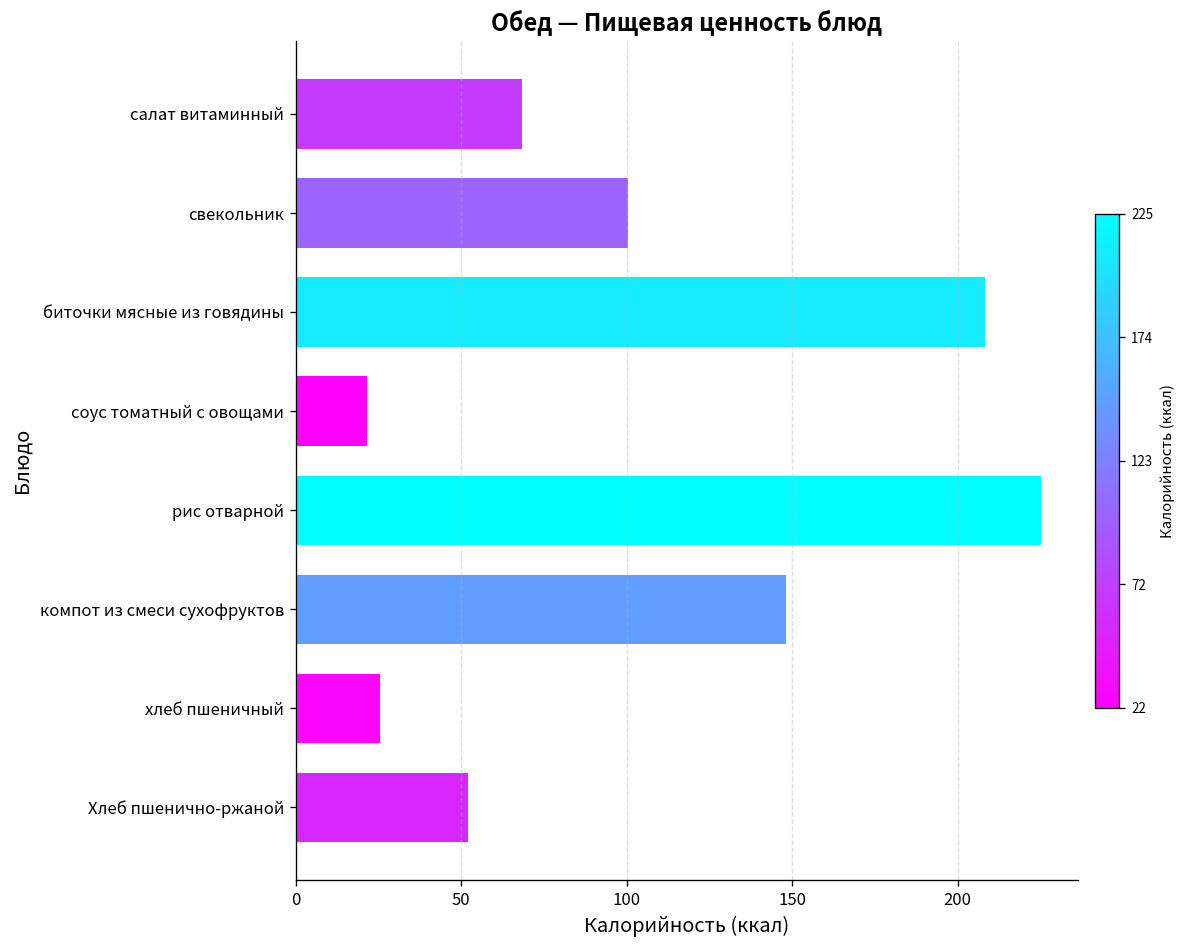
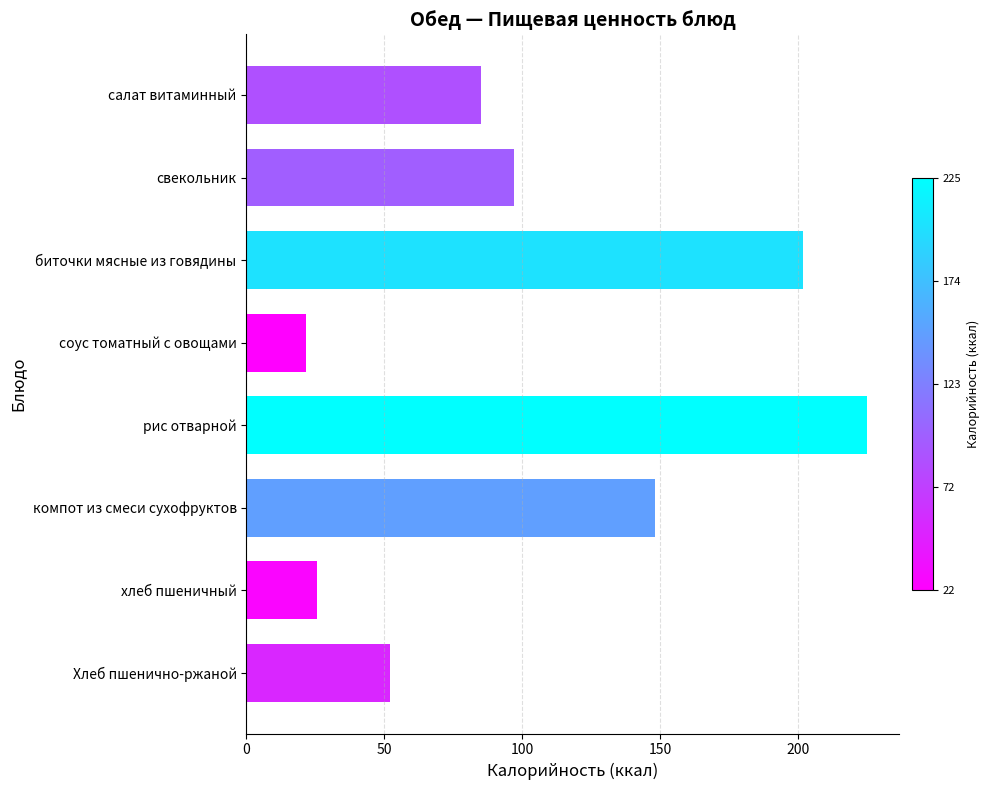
  {
-   "салат витаминный": 68,
-   "свекольник": 100,
-   "биточки мясные из говядины": 208,
+   "салат витаминный": 85,
+   "свекольник": 97,
+   "биточки мясные из говядины": 202,
    "соус томатный с овощами": 22,
    "рис отварной": 225,
    "компот из смеси сухофруктов": 148,
    "хлеб пшеничный": 26,
    "Хлеб пшенично-ржаной": 52
  }
